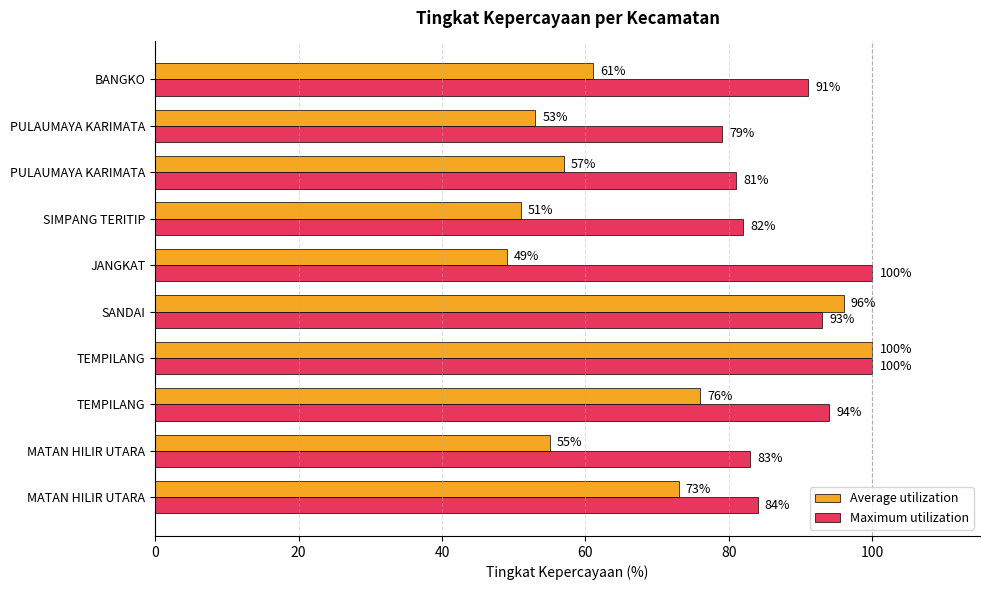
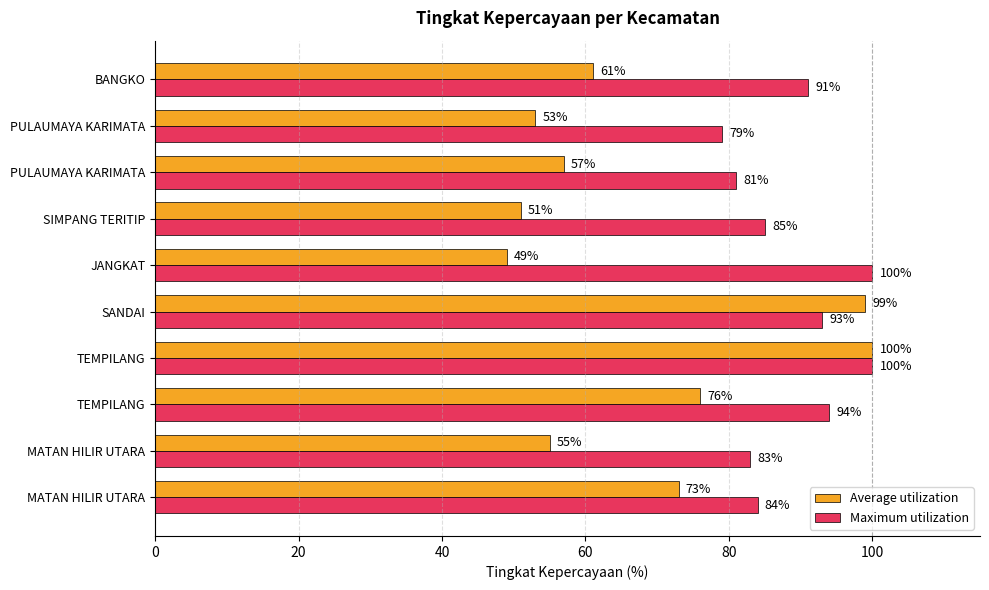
  {
    "Average utilization": {
      "BANGKO": "61%",
      "SIMPANG TERITIP": "51%",
      "JANGKAT": "49%",
-     "SANDAI": "96%"
+     "SANDAI": "99%"
    },
    "Maximum utilization": {
      "BANGKO": "91%",
-     "SIMPANG TERITIP": "82%",
+     "SIMPANG TERITIP": "85%",
      "JANGKAT": "100%",
      "SANDAI": "93%"
    }
  }
